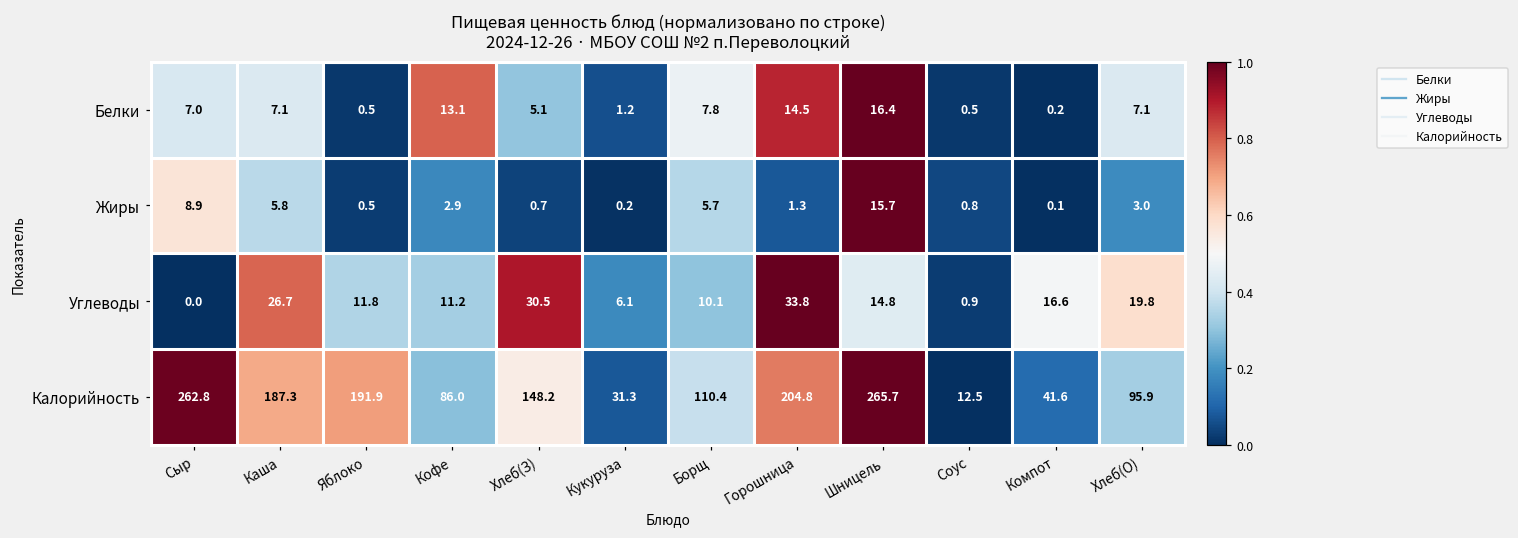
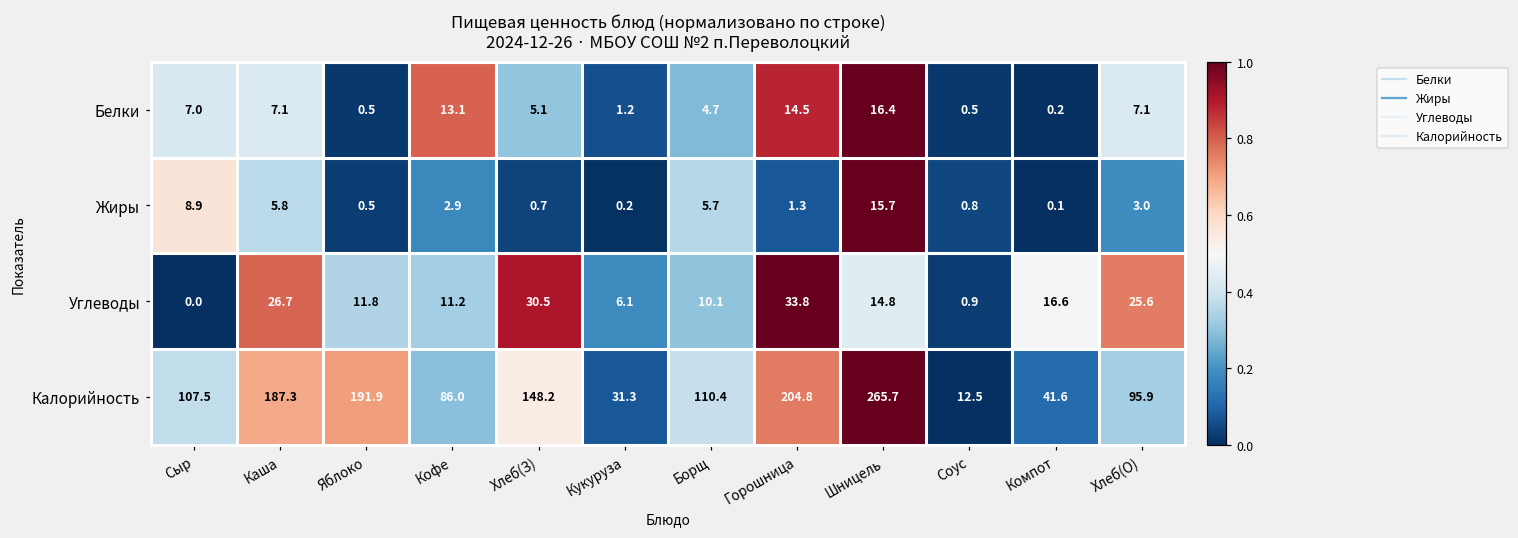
  {
    "Белки": {
      "Сыр": 7.0,
      "Каша": 7.1,
      "Яблоко": 0.5,
      "Кофе": 13.1,
      "Хлеб(З)": 5.1,
      "Кукуруза": 1.2,
-     "Борщ": 7.8,
+     "Борщ": 4.7,
      "Горошница": 14.5,
      "Шницель": 16.4,
      "Соус": 0.5,
      "Компот": 0.2,
      "Хлеб(О)": 7.1
    },
    "Жиры": {
      "Сыр": 8.9,
      "Каша": 5.8,
      "Яблоко": 0.5,
      "Кофе": 2.9,
      "Хлеб(З)": 0.7,
      "Кукуруза": 0.2,
      "Борщ": 5.7,
      "Горошница": 1.3,
      "Шницель": 15.7,
      "Соус": 0.8,
      "Компот": 0.1,
      "Хлеб(О)": 3.0
    },
    "Углеводы": {
      "Сыр": 0.0,
      "Каша": 26.7,
      "Яблоко": 11.8,
      "Кофе": 11.2,
      "Хлеб(З)": 30.5,
      "Кукуруза": 6.1,
      "Борщ": 10.1,
      "Горошница": 33.8,
      "Шницель": 14.8,
      "Соус": 0.9,
      "Компот": 16.6,
-     "Хлеб(О)": 19.8
+     "Хлеб(О)": 25.6
    },
    "Калорийность": {
-     "Сыр": 262.8,
+     "Сыр": 107.5,
      "Каша": 187.3,
      "Яблоко": 191.9,
      "Кофе": 86.0,
      "Хлеб(З)": 148.2,
      "Кукуруза": 31.3,
      "Борщ": 110.4,
      "Горошница": 204.8,
      "Шницель": 265.7,
      "Соус": 12.5,
      "Компот": 41.6,
      "Хлеб(О)": 95.9
    }
  }
